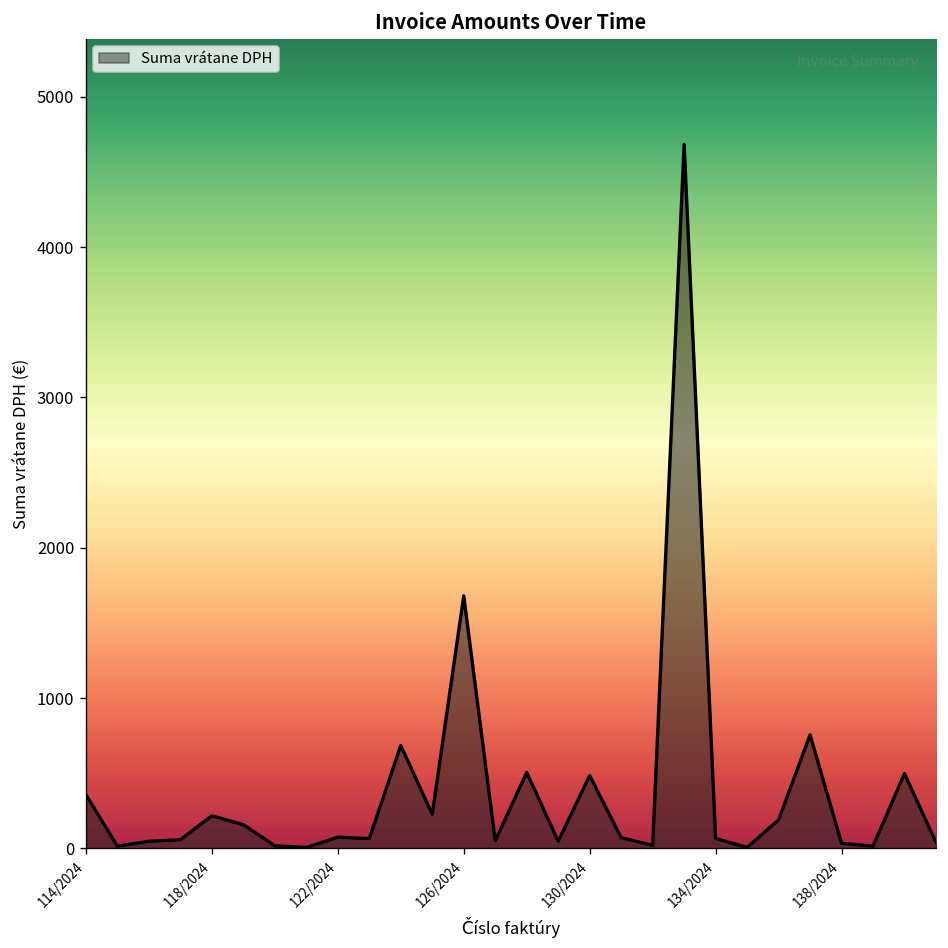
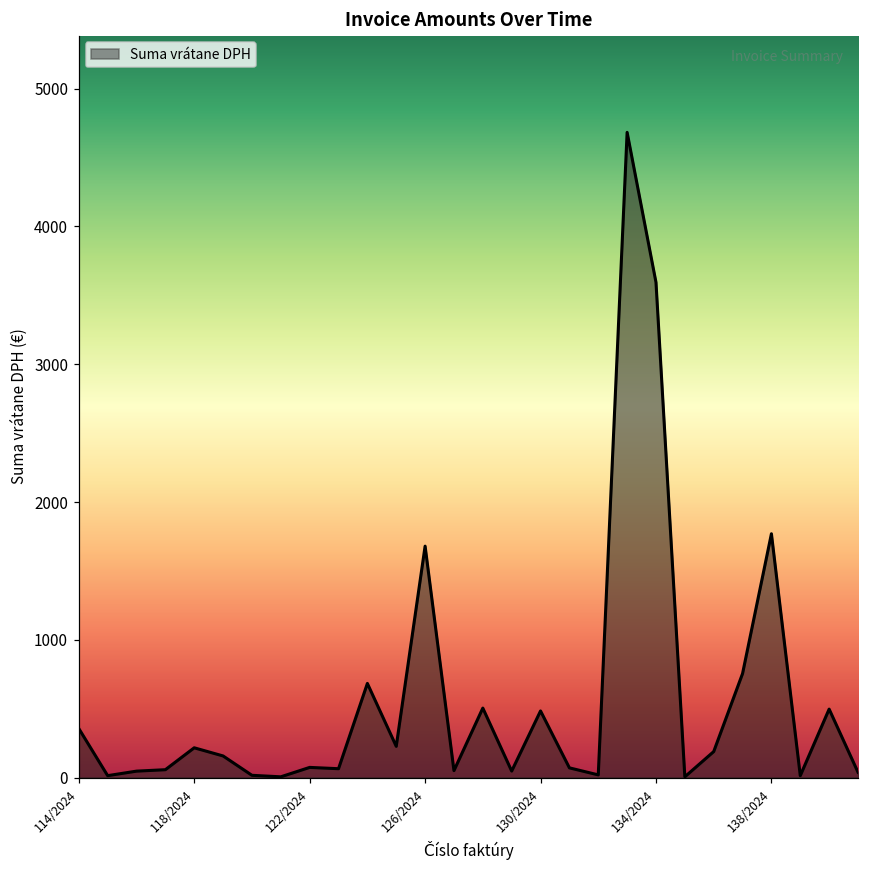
  {
    "114/2024": 360,
    "118/2024": 220,
    "122/2024": 70,
    "126/2024": 1680,
    "130/2024": 480,
-   "134/2024": 70,
-   "138/2024": 30
+   "134/2024": 3590,
+   "138/2024": 1770
  }
